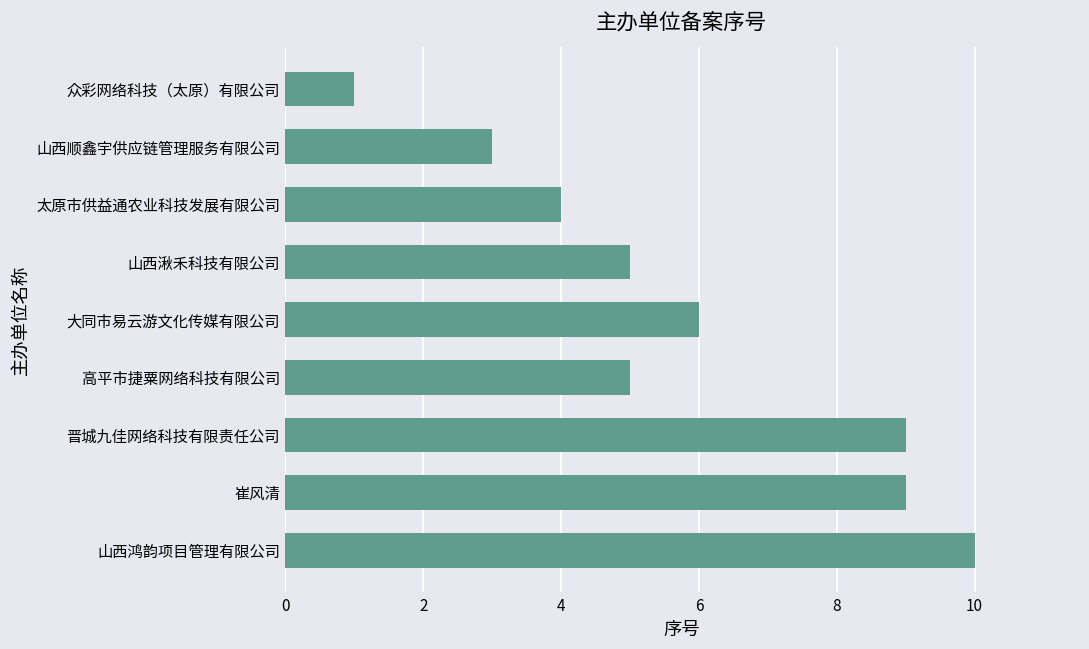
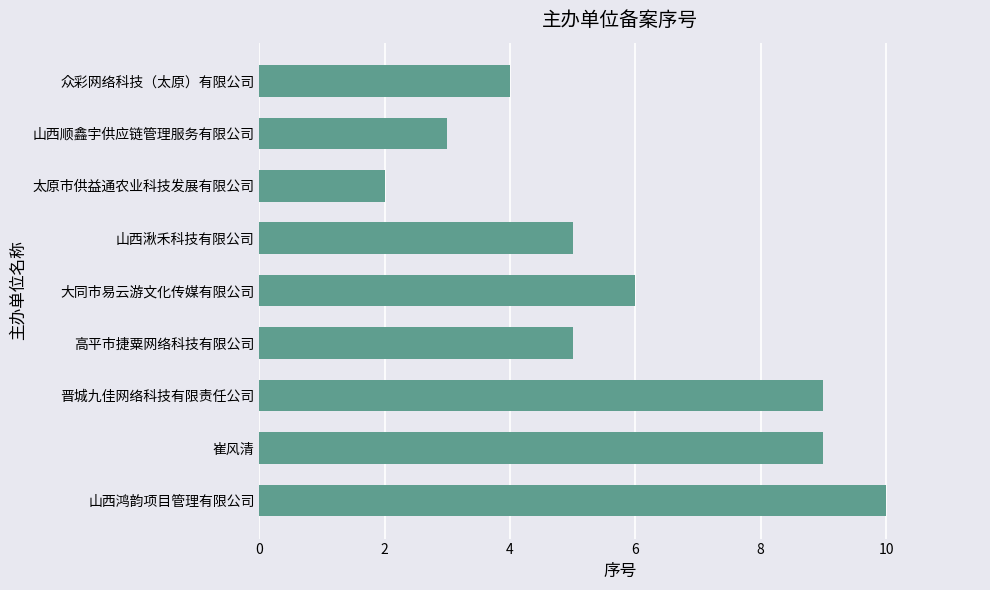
  {
-   "众彩网络科技（太原）有限公司": 1,
-   "太原市供益通农业科技发展有限公司": 4,
+   "众彩网络科技（太原）有限公司": 4,
+   "太原市供益通农业科技发展有限公司": 2,
    "山西湫禾科技有限公司": 5,
    "大同市易云游文化传媒有限公司": 6,
    "高平市捷粟网络科技有限公司": 5,
    "晋城九佳网络科技有限责任公司": 9,
    "崔风清": 9,
    "山西鸿韵项目管理有限公司": 10
  }
